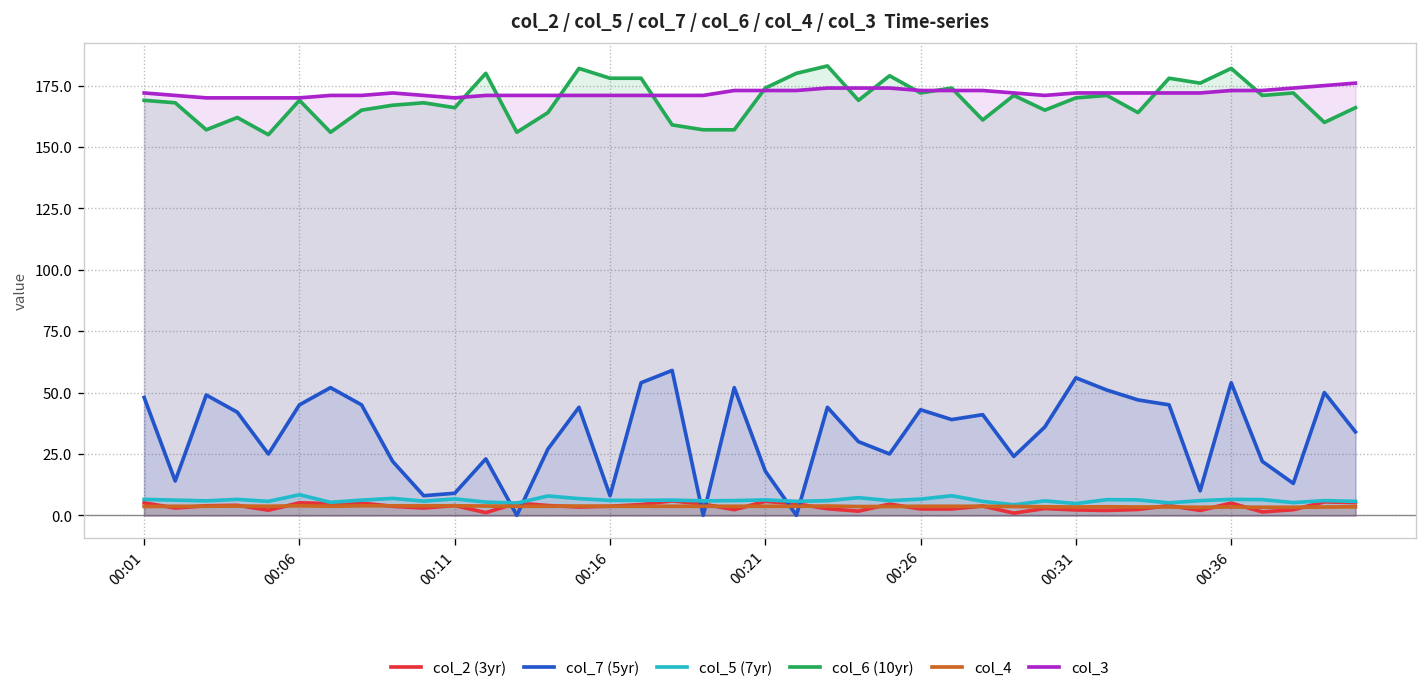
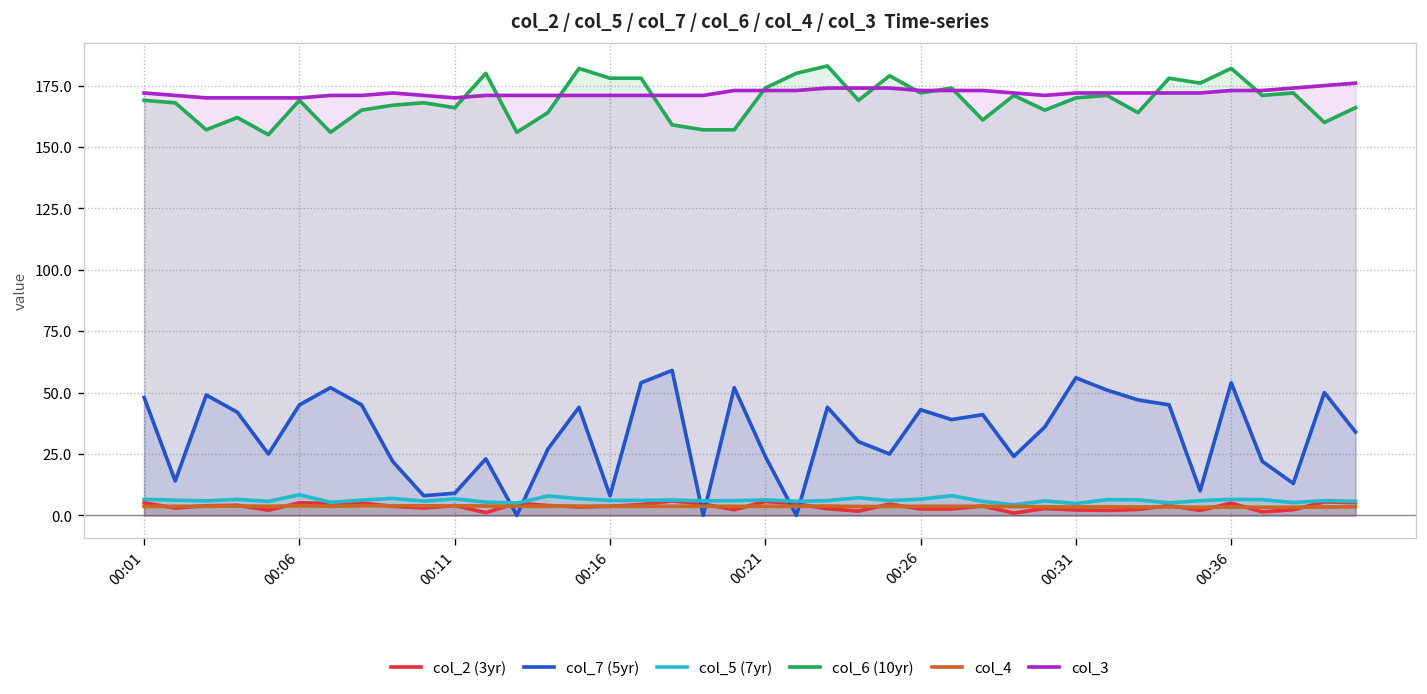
  {
    "col_2 (3yr)": {
      "00:01": 5,
      "00:36": 5
    },
    "col_7 (5yr)": {
      "00:01": 48,
      "00:06": 45,
      "00:11": 9,
      "00:16": 8,
-     "00:21": 18,
+     "00:21": 24,
      "00:26": 43,
      "00:31": 56,
      "00:36": 54
    },
    "col_5 (7yr)": {
      "00:01": 7,
      "00:06": 8,
      "00:11": 7,
      "00:16": 6,
      "00:26": 7,
      "00:31": 5,
      "00:36": 7
    },
    "col_6 (10yr)": {
      "00:01": 169,
      "00:11": 166,
      "00:16": 178,
      "00:31": 170,
      "00:36": 182
    },
    "col_4": {
      "00:01": 4,
      "00:21": 4,
      "00:36": 3
    },
    "col_3": {
      "00:01": 172,
      "00:11": 170,
      "00:16": 171,
      "00:31": 172,
      "00:36": 173
    }
  }
